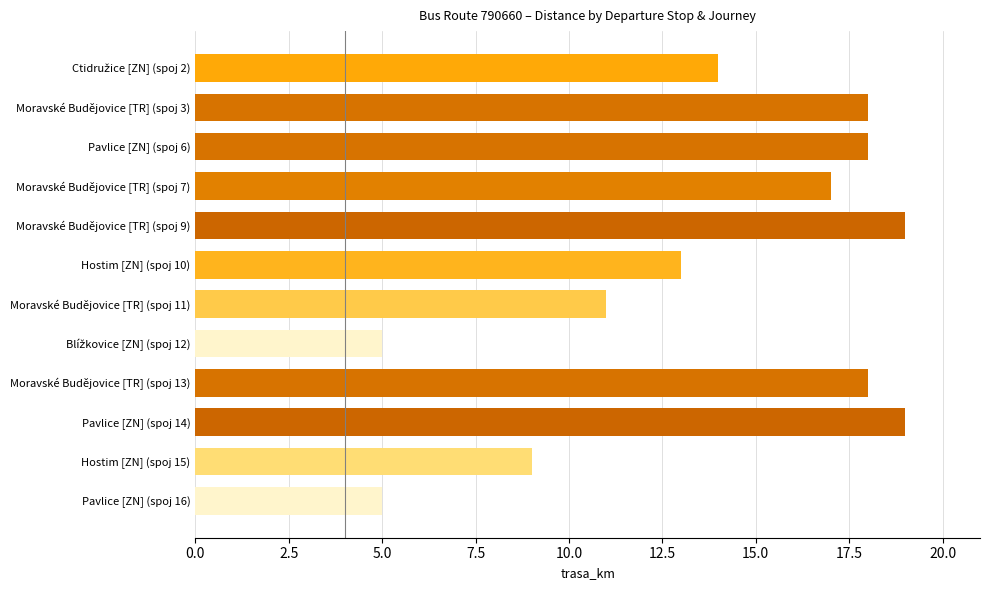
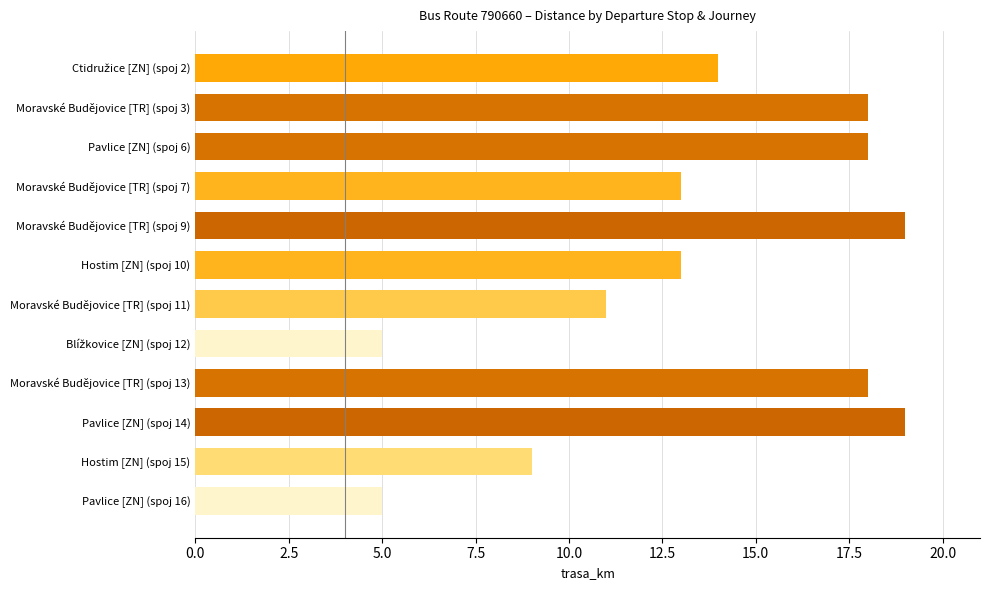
  {
    "Ctidružice [ZN] (spoj 2)": 14,
    "Moravské Budějovice [TR] (spoj 3)": 18,
    "Pavlice [ZN] (spoj 6)": 18,
-   "Moravské Budějovice [TR] (spoj 7)": 17,
+   "Moravské Budějovice [TR] (spoj 7)": 13,
    "Moravské Budějovice [TR] (spoj 9)": 19,
    "Hostim [ZN] (spoj 10)": 13,
    "Moravské Budějovice [TR] (spoj 11)": 11,
    "Blížkovice [ZN] (spoj 12)": 5,
    "Moravské Budějovice [TR] (spoj 13)": 18,
    "Pavlice [ZN] (spoj 14)": 19,
    "Hostim [ZN] (spoj 15)": 9,
    "Pavlice [ZN] (spoj 16)": 5
  }
